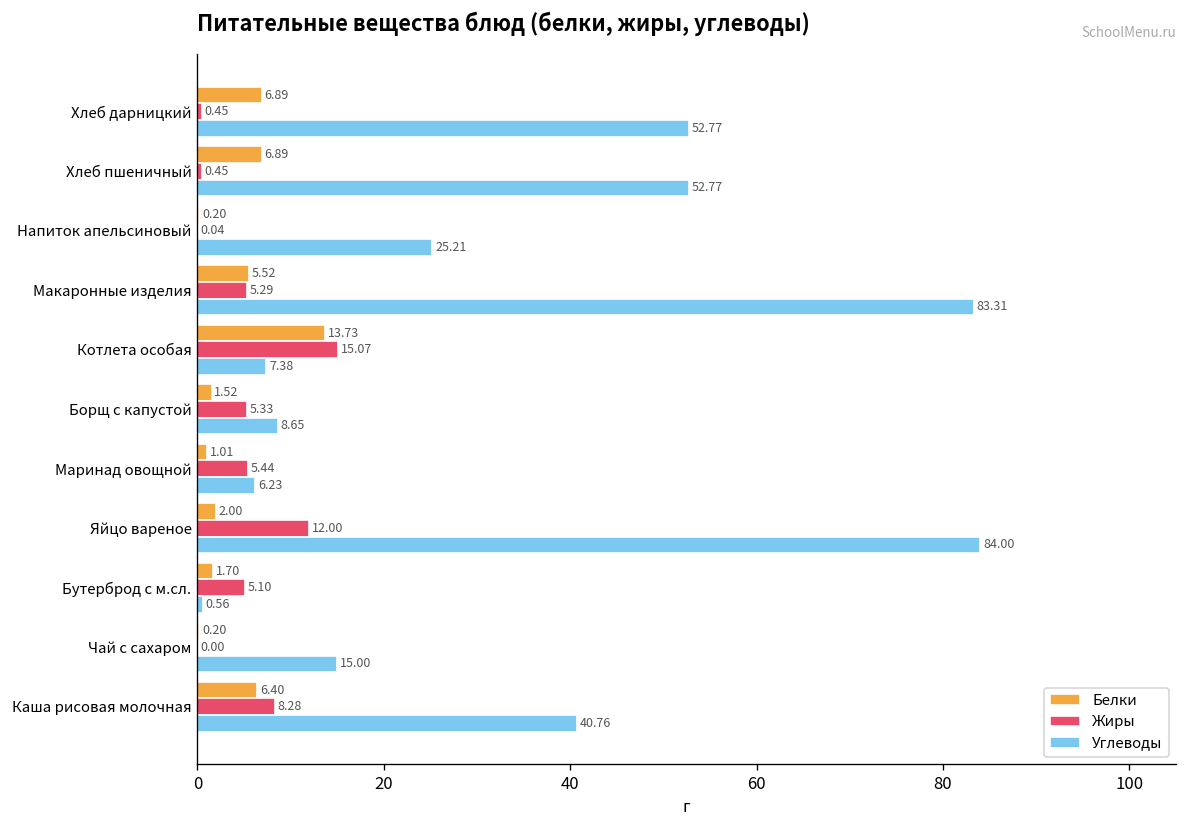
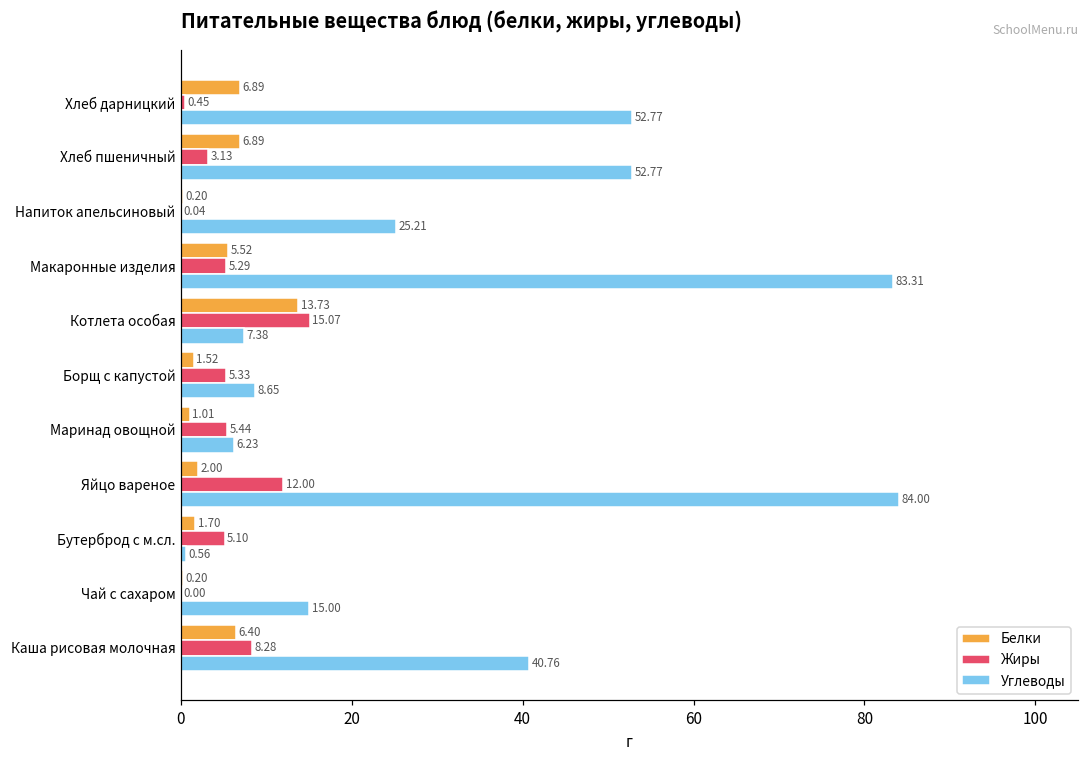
  {
    "Белки": {
      "Хлеб дарницкий": 6.89,
      "Хлеб пшеничный": 6.89,
      "Напиток апельсиновый": 0.20,
      "Макаронные изделия": 5.52,
      "Котлета особая": 13.73,
      "Борщ с капустой": 1.52,
      "Маринад овощной": 1.01,
      "Яйцо вареное": 2.00,
      "Бутерброд с м.сл.": 1.70,
      "Чай с сахаром": 0.20,
      "Каша рисовая молочная": 6.40
    },
    "Жиры": {
      "Хлеб дарницкий": 0.45,
-     "Хлеб пшеничный": 0.45,
+     "Хлеб пшеничный": 3.13,
      "Напиток апельсиновый": 0.04,
      "Макаронные изделия": 5.29,
      "Котлета особая": 15.07,
      "Борщ с капустой": 5.33,
      "Маринад овощной": 5.44,
      "Яйцо вареное": 12.00,
      "Бутерброд с м.сл.": 5.10,
      "Чай с сахаром": 0.00,
      "Каша рисовая молочная": 8.28
    },
    "Углеводы": {
      "Хлеб дарницкий": 52.77,
      "Хлеб пшеничный": 52.77,
      "Напиток апельсиновый": 25.21,
      "Макаронные изделия": 83.31,
      "Котлета особая": 7.38,
      "Борщ с капустой": 8.65,
      "Маринад овощной": 6.23,
      "Яйцо вареное": 84.00,
      "Бутерброд с м.сл.": 0.56,
      "Чай с сахаром": 15.00,
      "Каша рисовая молочная": 40.76
    }
  }
